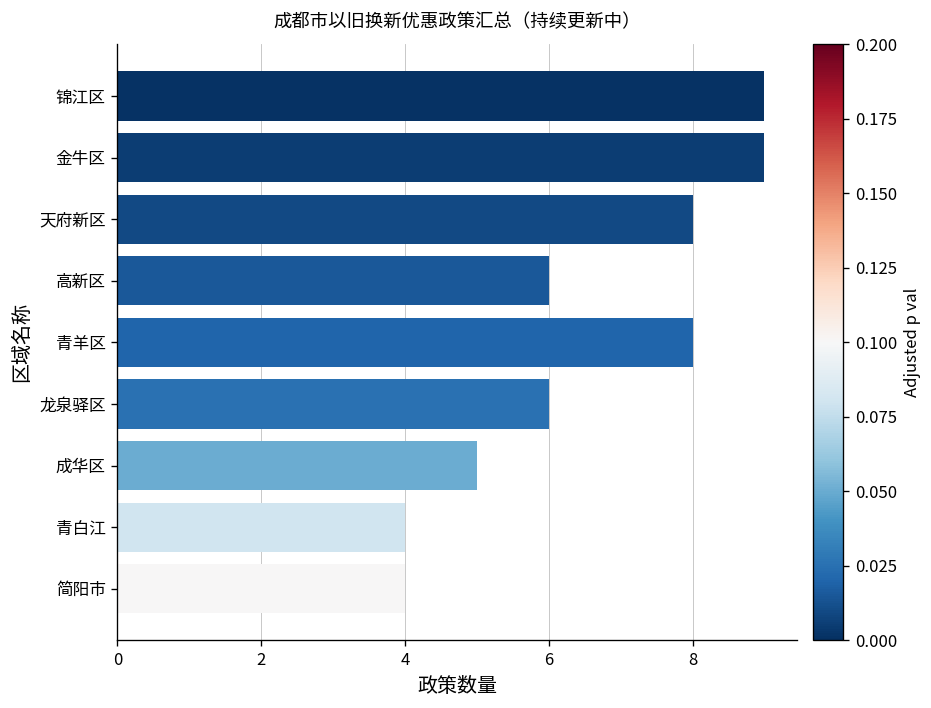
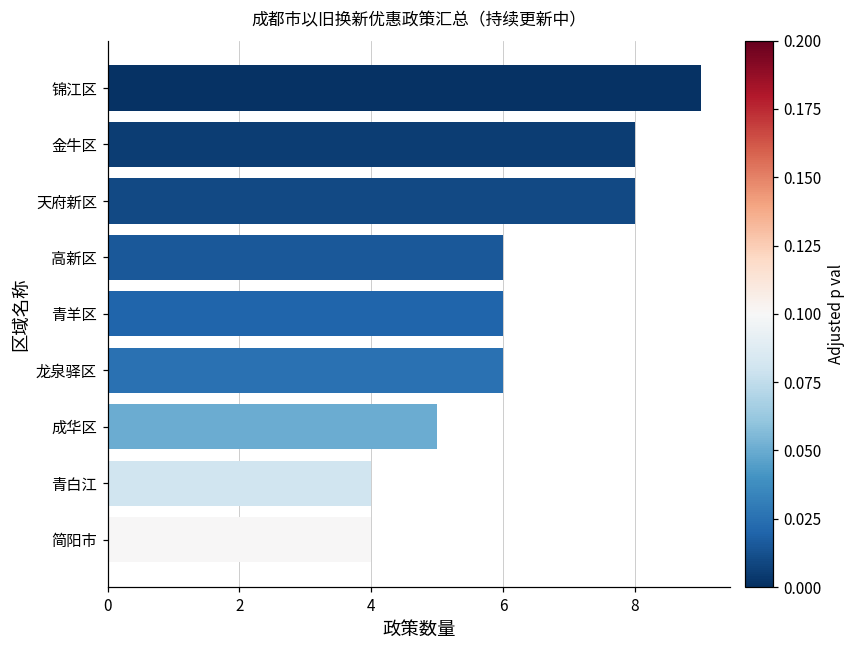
  {
    "锦江区": 9,
-   "金牛区": 9,
+   "金牛区": 8,
    "天府新区": 8,
    "高新区": 6,
-   "青羊区": 8,
+   "青羊区": 6,
    "龙泉驿区": 6,
    "成华区": 5,
    "青白江": 4,
    "简阳市": 4
  }
